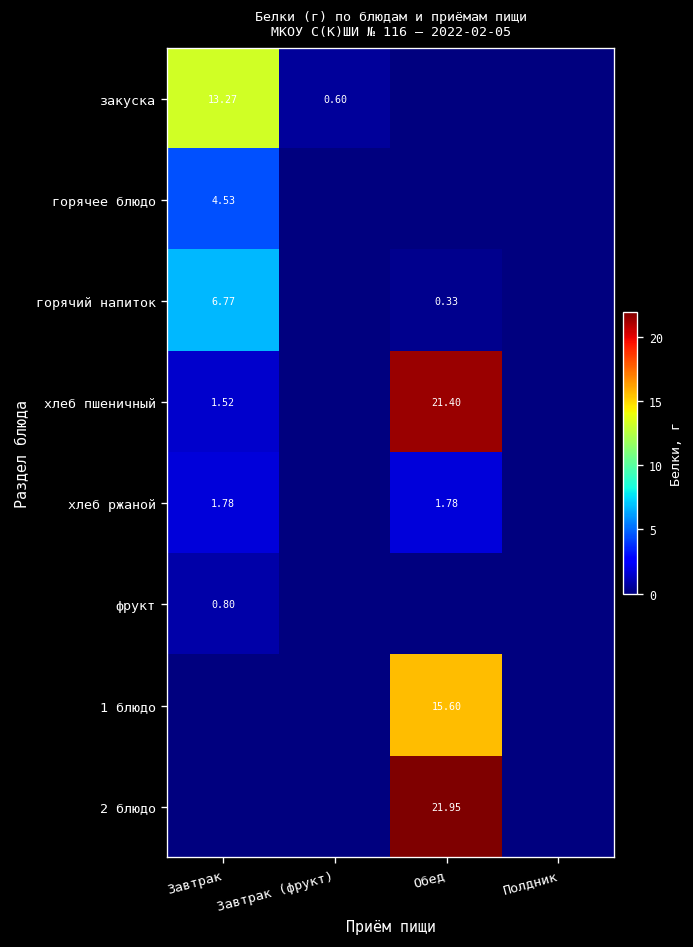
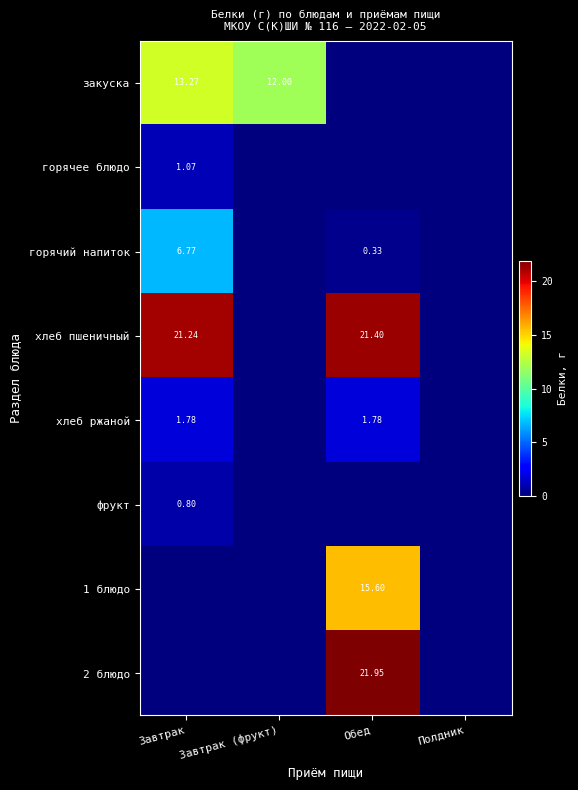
  {
    "закуска": {
      "Завтрак": 13.27,
-     "Завтрак (фрукт)": 0.60
+     "Завтрак (фрукт)": 12.00
    },
    "горячее блюдо": {
-     "Завтрак": 4.53
+     "Завтрак": 1.07
    },
    "горячий напиток": {
      "Завтрак": 6.77,
      "Обед": 0.33
    },
    "хлеб пшеничный": {
-     "Завтрак": 1.52,
+     "Завтрак": 21.24,
      "Обед": 21.40
    },
    "хлеб ржаной": {
      "Завтрак": 1.78,
      "Обед": 1.78
    },
    "фрукт": {
      "Завтрак": 0.80
    },
    "1 блюдо": {
      "Обед": 15.60
    },
    "2 блюдо": {
      "Обед": 21.95
    }
  }
